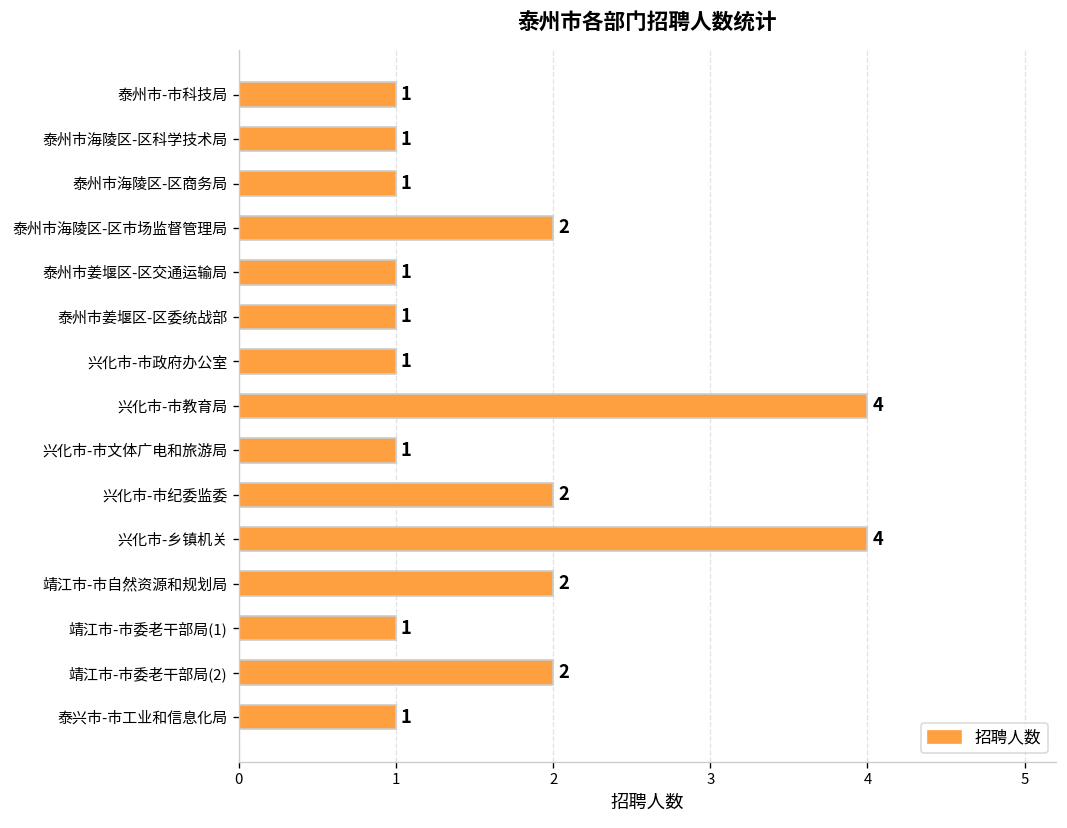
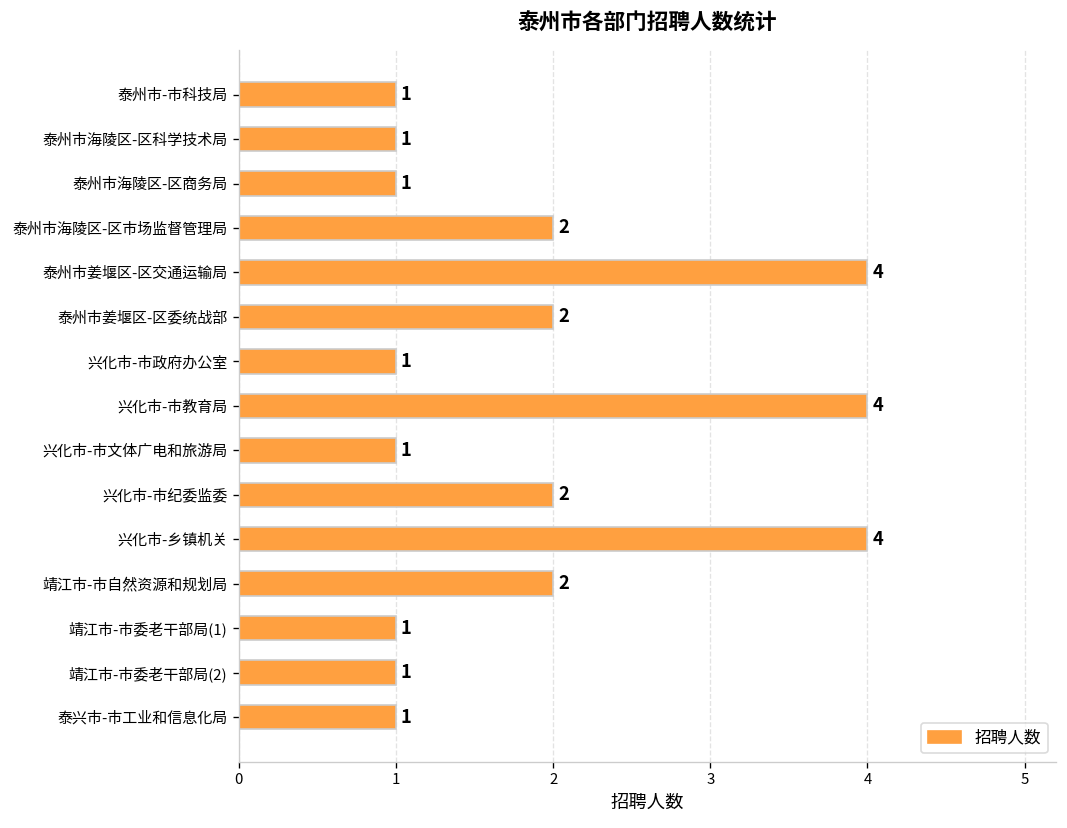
  {
    "泰州市-市科技局": 1,
    "泰州市海陵区-区科学技术局": 1,
    "泰州市海陵区-区商务局": 1,
    "泰州市海陵区-区市场监督管理局": 2,
-   "泰州市姜堰区-区交通运输局": 1,
-   "泰州市姜堰区-区委统战部": 1,
+   "泰州市姜堰区-区交通运输局": 4,
+   "泰州市姜堰区-区委统战部": 2,
    "兴化市-市政府办公室": 1,
    "兴化市-市教育局": 4,
    "兴化市-市文体广电和旅游局": 1,
    "兴化市-市纪委监委": 2,
    "兴化市-乡镇机关": 4,
    "靖江市-市自然资源和规划局": 2,
    "靖江市-市委老干部局(1)": 1,
-   "靖江市-市委老干部局(2)": 2,
+   "靖江市-市委老干部局(2)": 1,
    "泰兴市-市工业和信息化局": 1
  }
